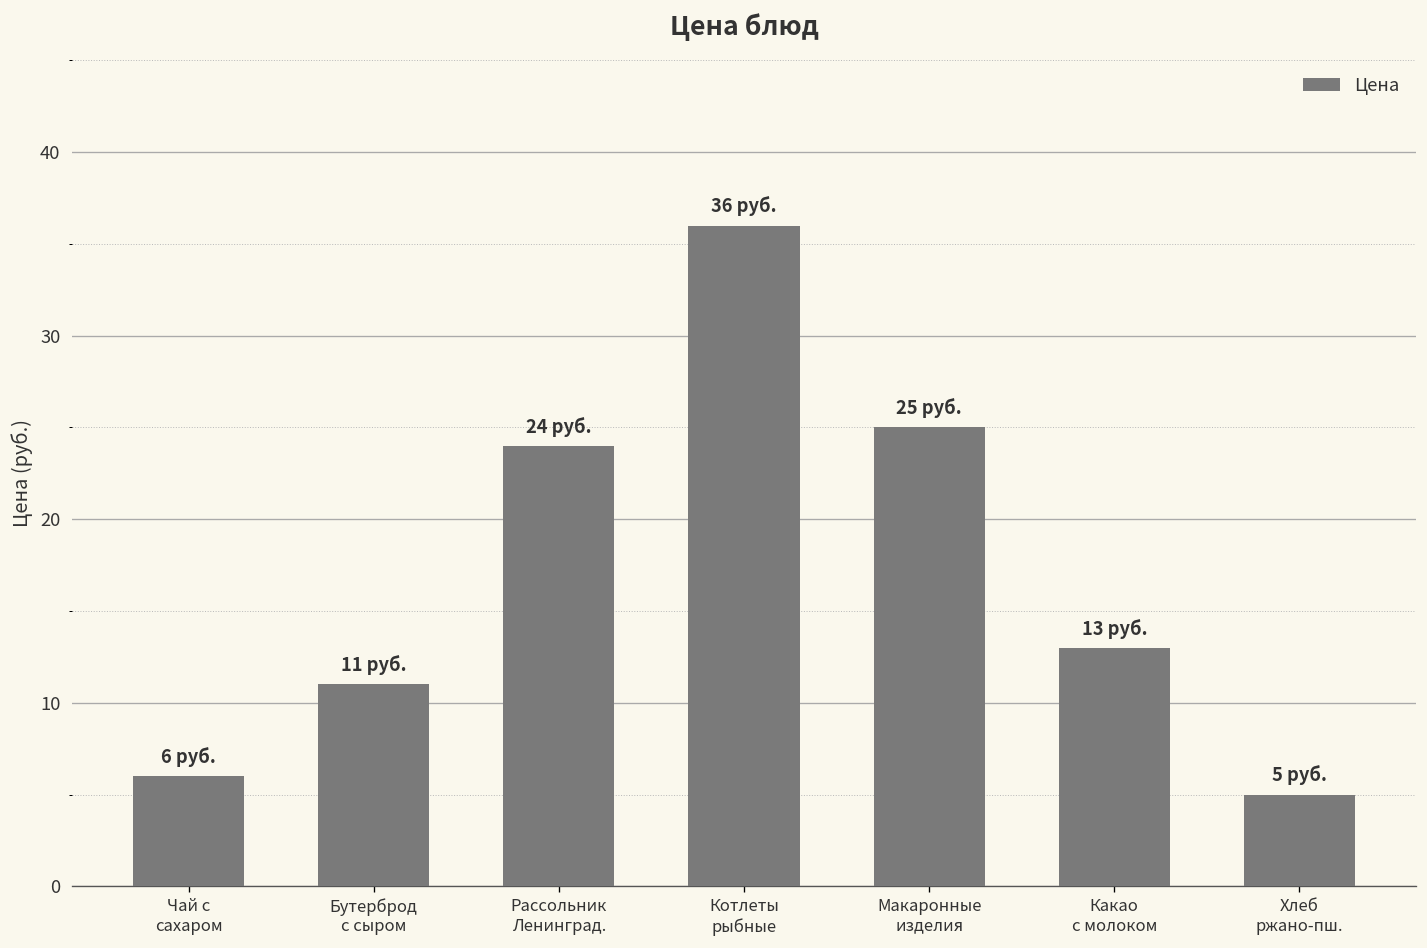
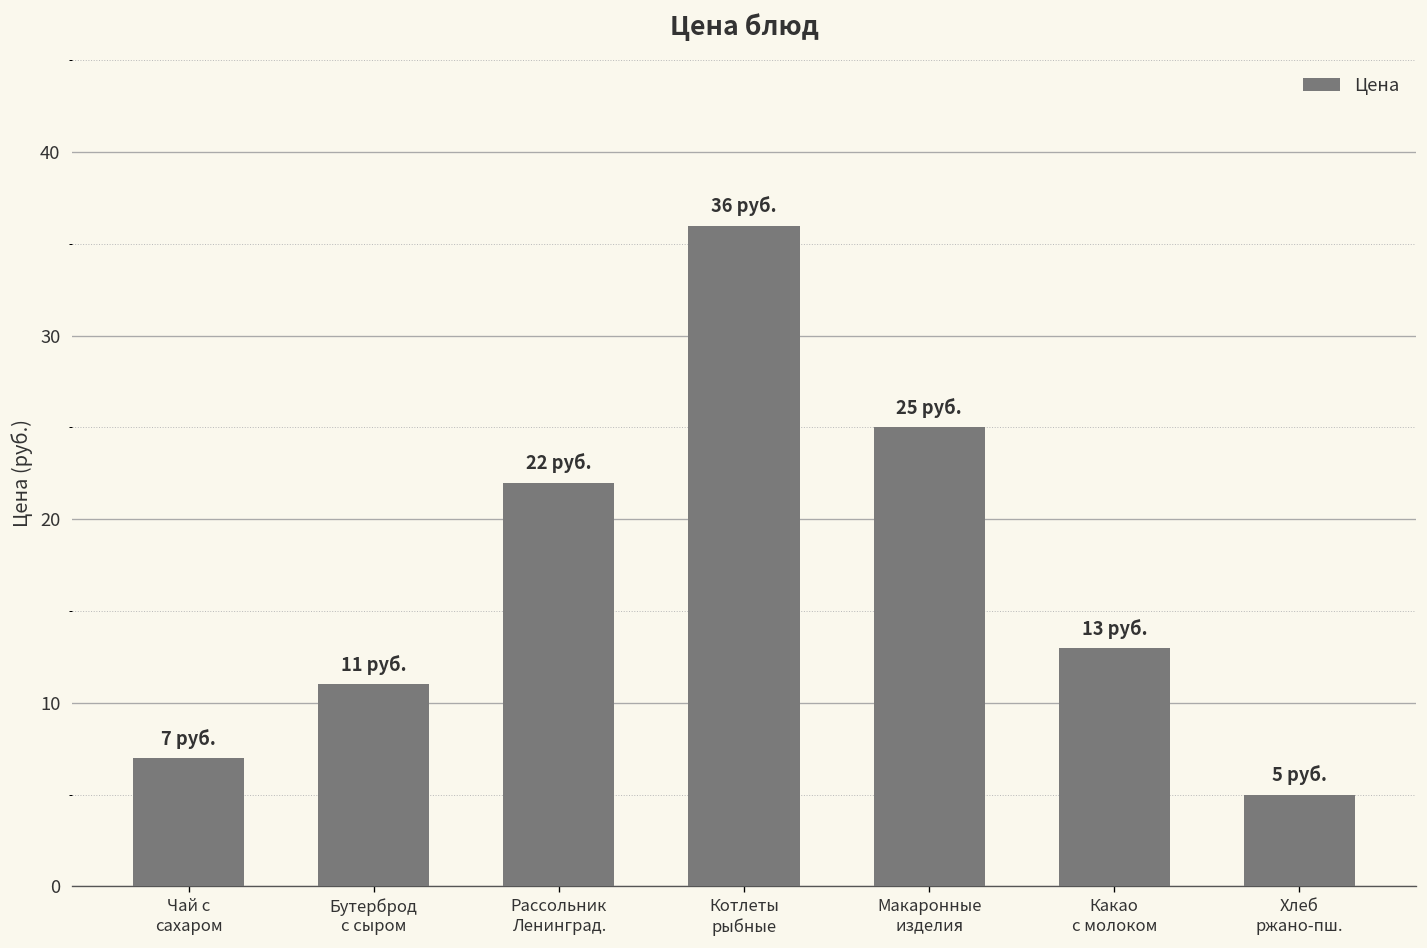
  {
-   "Чай с сахаром": 6,
+   "Чай с сахаром": 7,
    "Бутерброд с сыром": 11,
-   "Рассольник Ленинград.": 24,
+   "Рассольник Ленинград.": 22,
    "Котлеты рыбные": 36,
    "Макаронные изделия": 25,
    "Какао с молоком": 13,
    "Хлеб ржано-пш.": 5
  }
